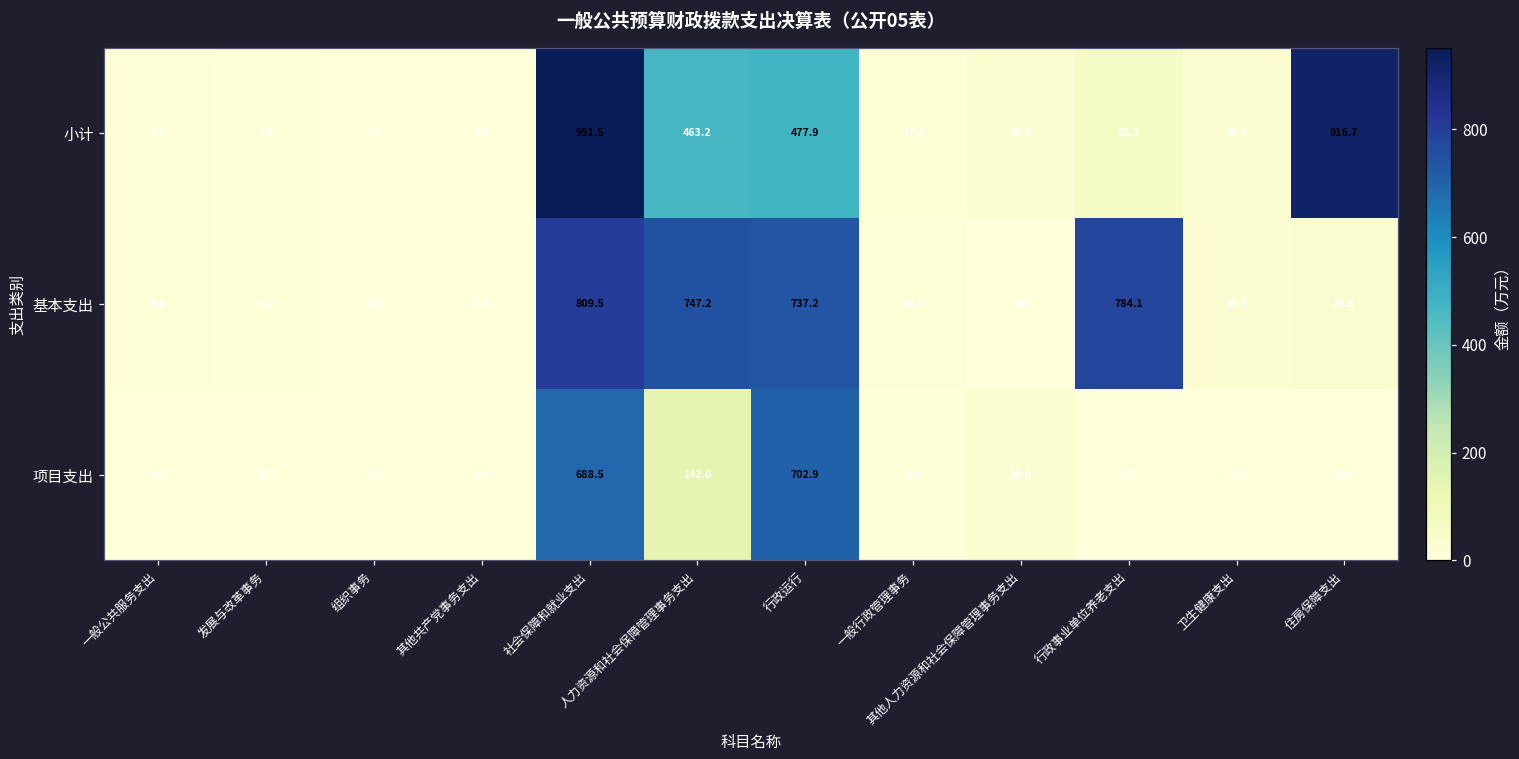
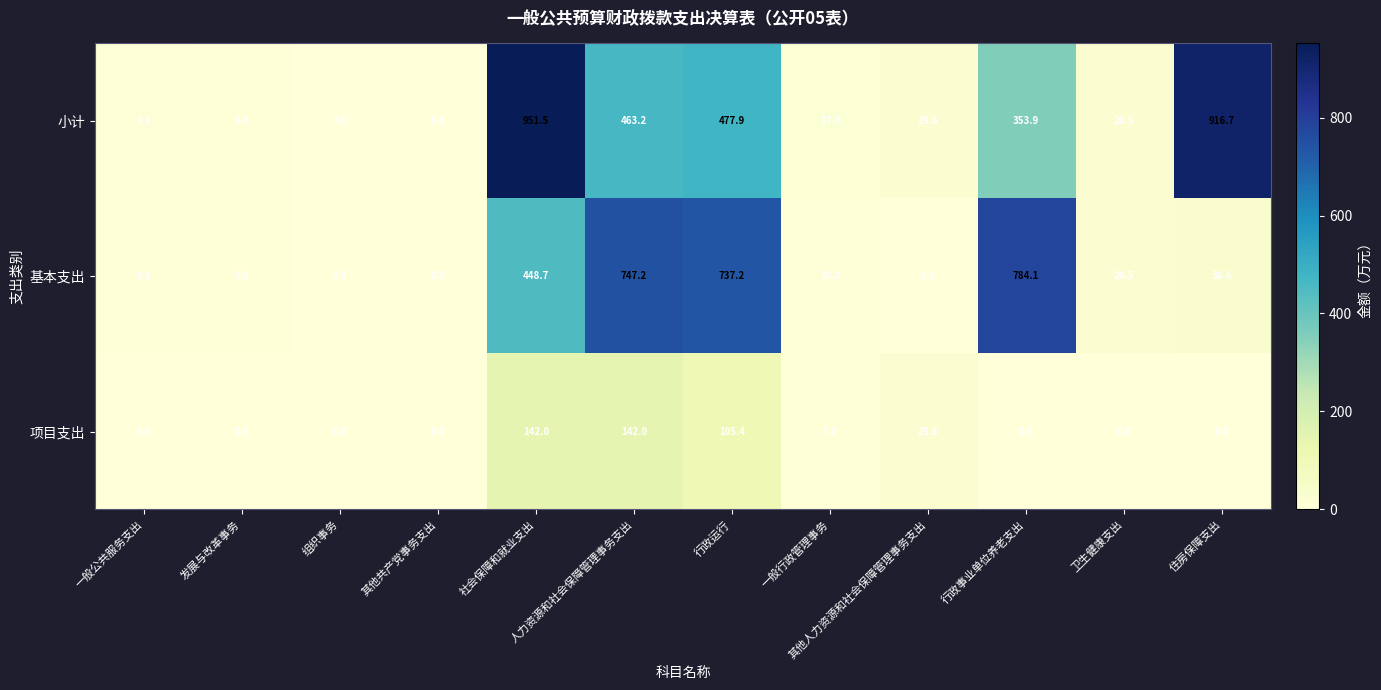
  {
    "小计": {
      "社会保障和就业支出": 951.5,
      "人力资源和社会保障管理事务支出": 463.2,
      "行政运行": 477.9,
-     "行政事业单位养老支出": 62.3,
+     "行政事业单位养老支出": 353.9,
      "住房保障支出": 916.7
    },
    "基本支出": {
-     "社会保障和就业支出": 809.5,
+     "社会保障和就业支出": 448.7,
      "人力资源和社会保障管理事务支出": 747.2,
      "行政运行": 737.2,
      "行政事业单位养老支出": 784.1,
      "住房保障支出": 38.6
    },
    "项目支出": {
-     "社会保障和就业支出": 688.5,
+     "社会保障和就业支出": 142.0,
      "人力资源和社会保障管理事务支出": 142.0,
-     "行政运行": 702.9
+     "行政运行": 105.4
    }
  }
